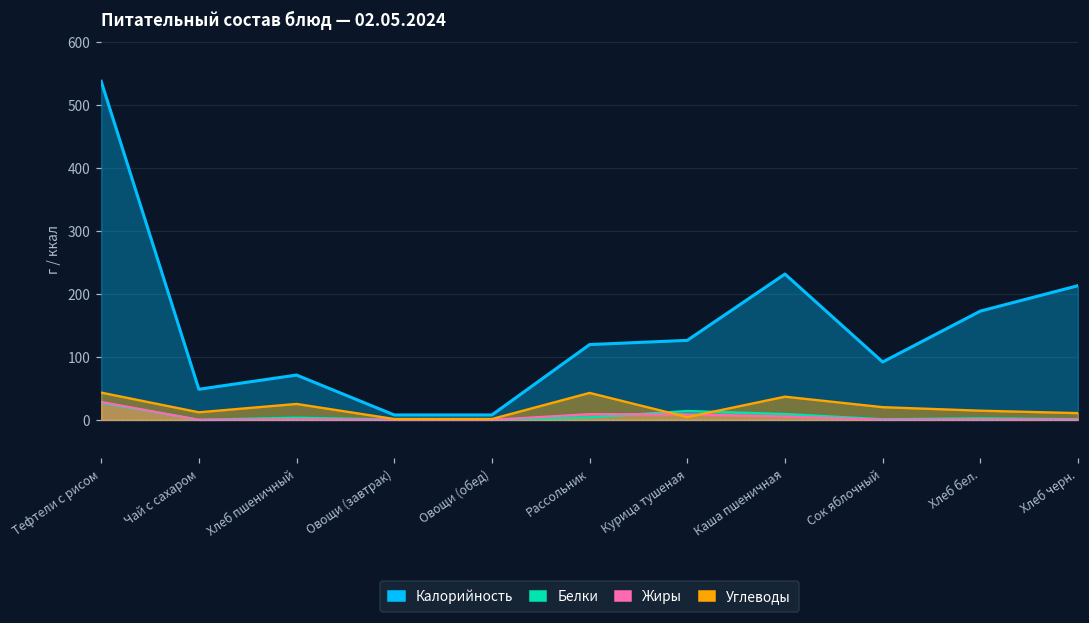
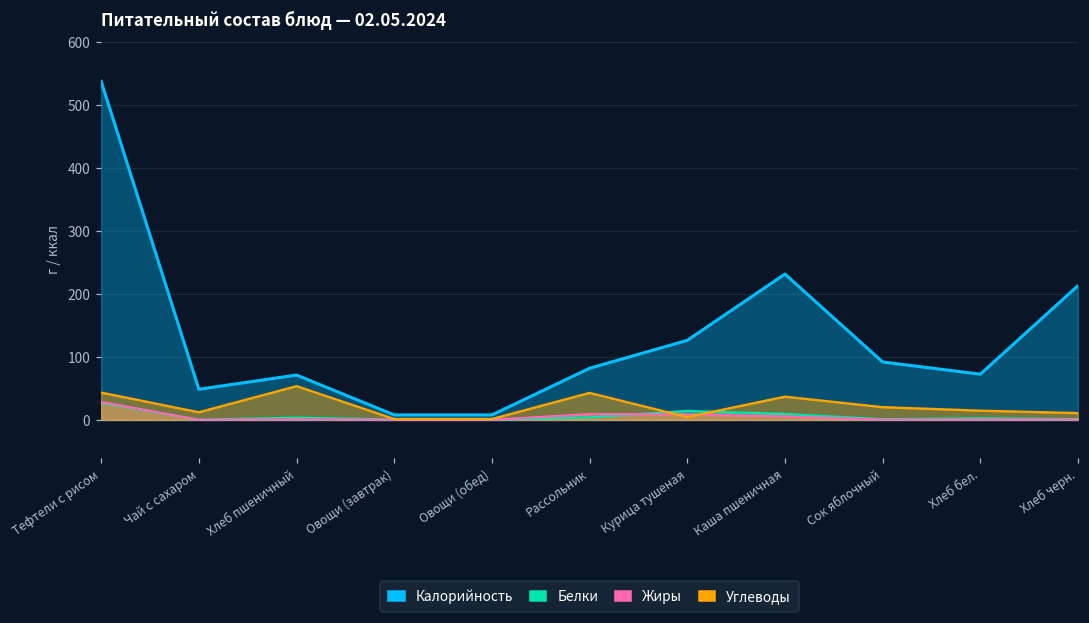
  {
    "Калорийность": {
      "Тефтели с рисом": 540,
      "Чай с сахаром": 50,
      "Хлеб пшеничный": 70,
      "Овощи (завтрак)": 10,
      "Овощи (обед)": 10,
-     "Рассольник": 120,
+     "Рассольник": 80,
      "Курица тушеная": 130,
      "Каша пшеничная": 230,
      "Сок яблочный": 90,
-     "Хлеб бел.": 170,
+     "Хлеб бел.": 70,
      "Хлеб черн.": 210
    },
    "Белки": {
      "Рассольник": 0,
      "Курица тушеная": 10
    },
    "Жиры": {
      "Рассольник": 10
    },
    "Углеводы": {
      "Тефтели с рисом": 40,
      "Чай с сахаром": 10,
-     "Хлеб пшеничный": 30,
+     "Хлеб пшеничный": 50,
      "Рассольник": 40,
      "Каша пшеничная": 40,
      "Сок яблочный": 20,
      "Хлеб бел.": 10,
      "Хлеб черн.": 10
    }
  }
